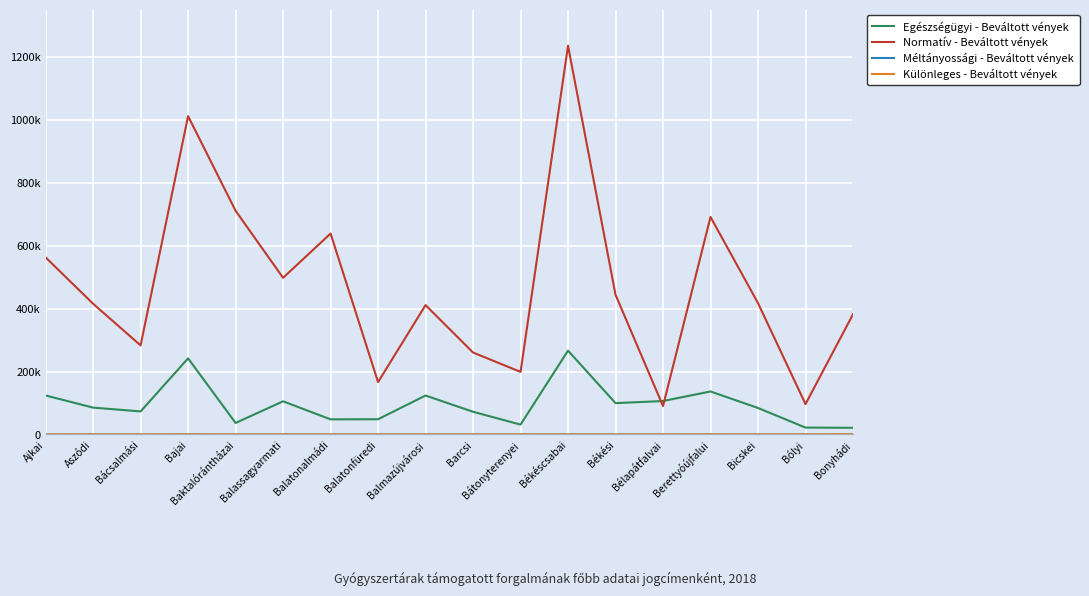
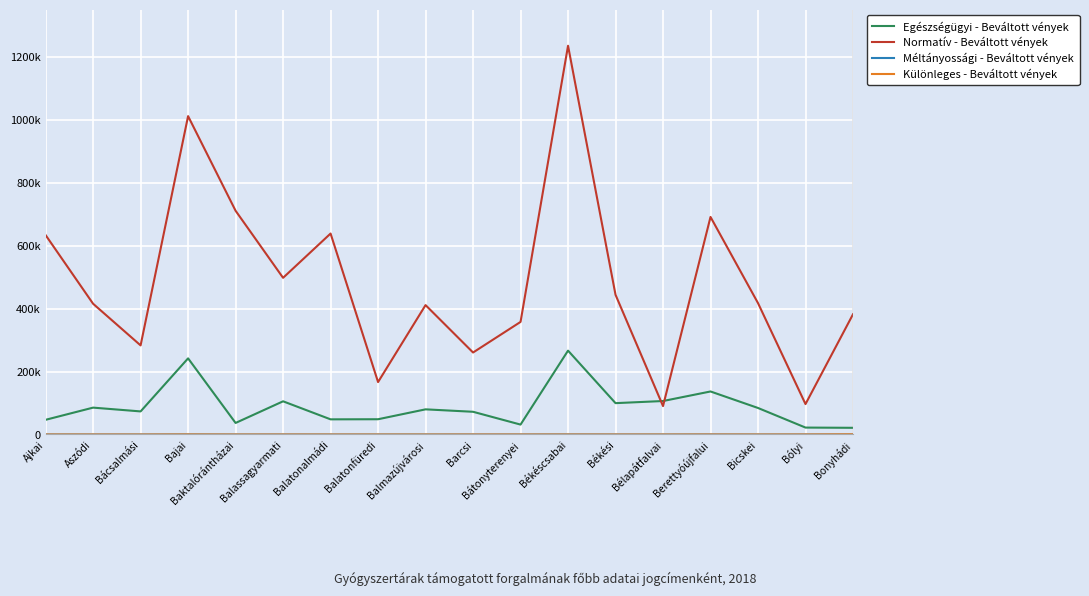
  {
    "Egészségügyi - Beváltott vények": {
-     "Ajkai": 120000,
+     "Ajkai": 50000,
      "Aszódi": 90000,
      "Bácsalmási": 70000,
      "Bajai": 240000,
      "Baktalórántházai": 40000,
      "Balassagyarmati": 110000,
      "Balatonalmádi": 50000,
      "Balatonfüredi": 50000,
-     "Balmazújvárosi": 120000,
+     "Balmazújvárosi": 80000,
      "Barcsi": 70000,
      "Bátonyterenyei": 30000,
      "Békéscsabai": 270000,
      "Békési": 100000,
      "Bélapátfalvai": 110000,
      "Berettyóújfalui": 140000,
      "Bicskei": 80000,
      "Bólyi": 20000,
      "Bonyhádi": 20000
    },
    "Normatív - Beváltott vények": {
-     "Ajkai": 560000,
+     "Ajkai": 630000,
      "Aszódi": 420000,
      "Bácsalmási": 280000,
      "Bajai": 1010000,
      "Baktalórántházai": 710000,
      "Balassagyarmati": 500000,
      "Balatonalmádi": 640000,
      "Balatonfüredi": 170000,
      "Balmazújvárosi": 410000,
      "Barcsi": 260000,
-     "Bátonyterenyei": 200000,
+     "Bátonyterenyei": 360000,
      "Békéscsabai": 1230000,
      "Békési": 440000,
      "Bélapátfalvai": 90000,
      "Berettyóújfalui": 690000,
      "Bicskei": 420000,
      "Bólyi": 100000,
      "Bonyhádi": 380000
    },
    "Különleges - Beváltott vények": {
      "Ajkai": 0,
      "Aszódi": 0,
      "Bácsalmási": 0,
      "Bajai": 0,
      "Baktalórántházai": 0,
      "Balassagyarmati": 0,
      "Balatonalmádi": 0,
      "Balatonfüredi": 0,
      "Balmazújvárosi": 0,
      "Barcsi": 0,
      "Bátonyterenyei": 0,
      "Békéscsabai": 0,
      "Békési": 0,
      "Bélapátfalvai": 0,
      "Berettyóújfalui": 0,
      "Bicskei": 0,
      "Bólyi": 0,
      "Bonyhádi": 0
    }
  }
